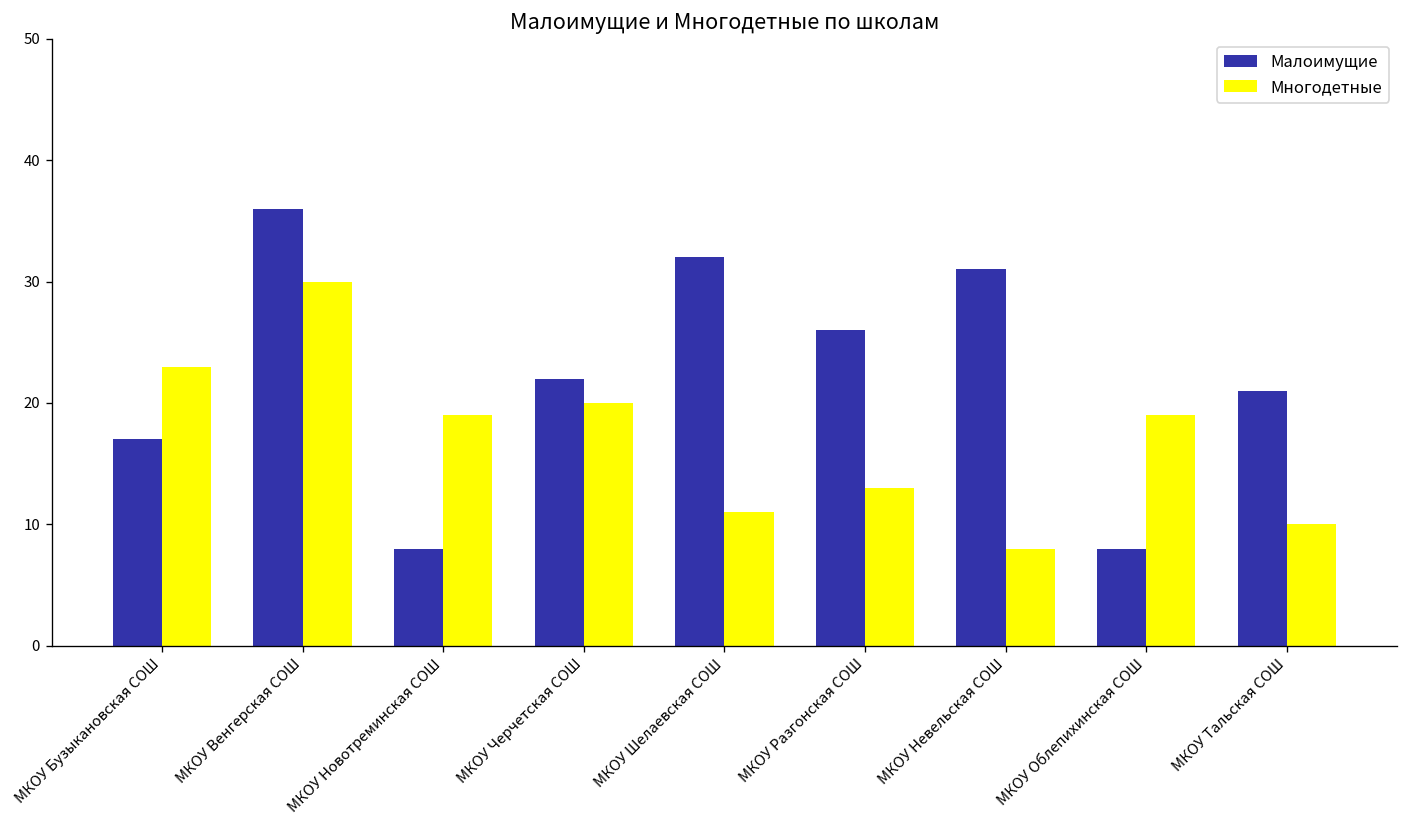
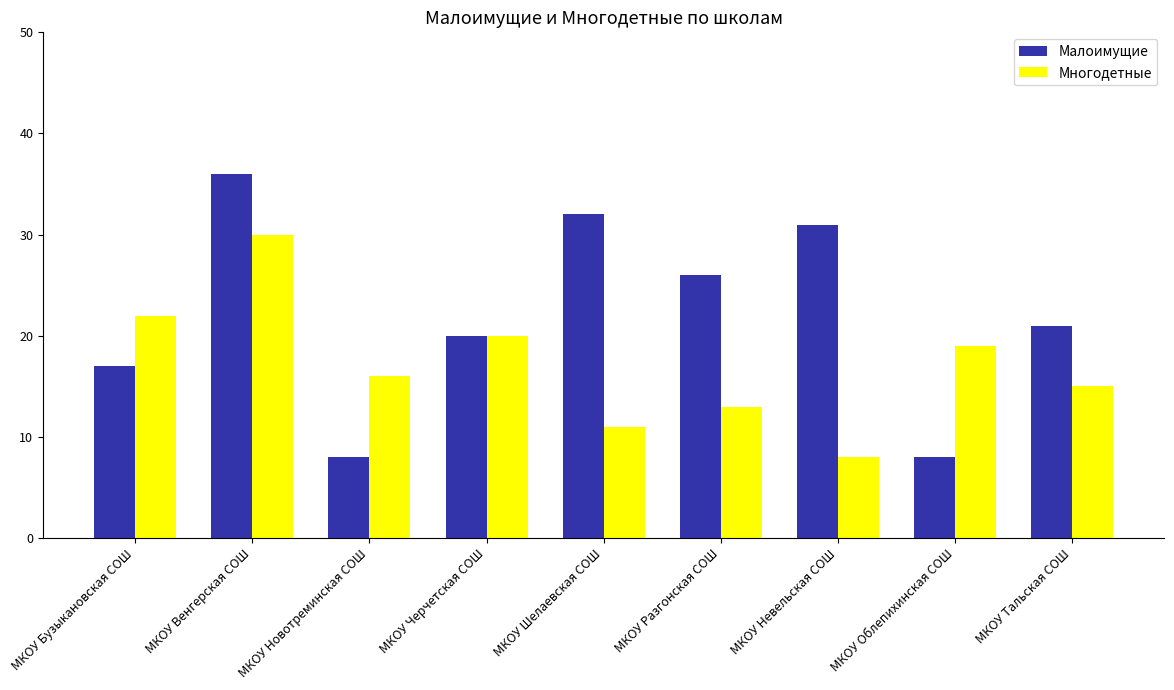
  {
    "Малоимущие": {
      "МКОУ Бузыкановская СОШ": 17,
      "МКОУ Венгерская СОШ": 36,
      "МКОУ Новотреминская СОШ": 8,
-     "МКОУ Черчетская СОШ": 22,
+     "МКОУ Черчетская СОШ": 20,
      "МКОУ Шелаевская СОШ": 32,
      "МКОУ Разгонская СОШ": 26,
      "МКОУ Невельская СОШ": 31,
      "МКОУ Облепихинская СОШ": 8,
      "МКОУ Тальская СОШ": 21
    },
    "Многодетные": {
-     "МКОУ Бузыкановская СОШ": 23,
+     "МКОУ Бузыкановская СОШ": 22,
      "МКОУ Венгерская СОШ": 30,
-     "МКОУ Новотреминская СОШ": 19,
+     "МКОУ Новотреминская СОШ": 16,
      "МКОУ Черчетская СОШ": 20,
      "МКОУ Шелаевская СОШ": 11,
      "МКОУ Разгонская СОШ": 13,
      "МКОУ Невельская СОШ": 8,
      "МКОУ Облепихинская СОШ": 19,
-     "МКОУ Тальская СОШ": 10
+     "МКОУ Тальская СОШ": 15
    }
  }
